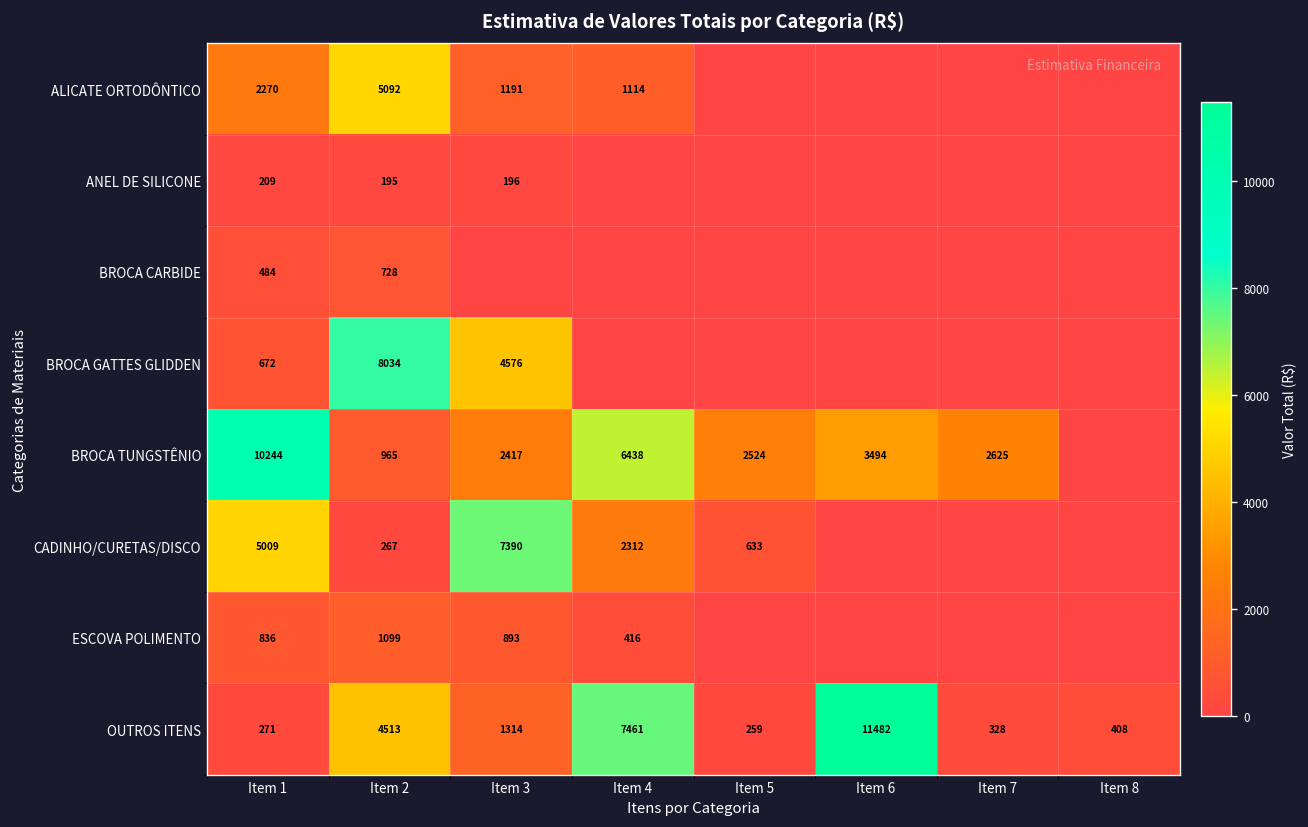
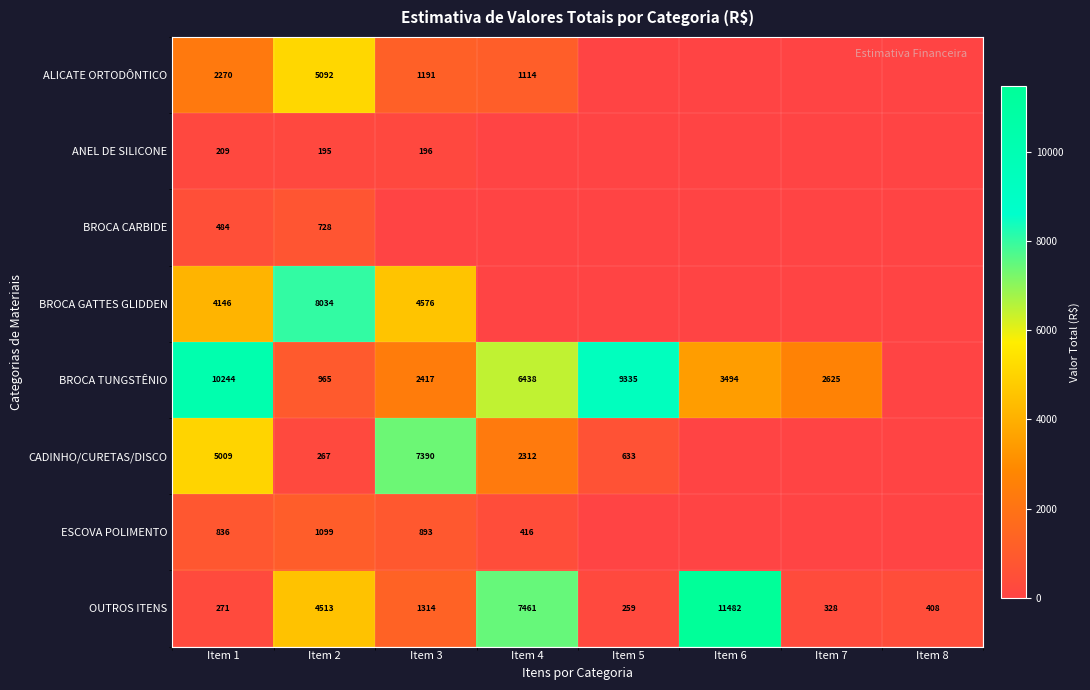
  {
    "ALICATE ORTODÔNTICO": {
      "Item 1": 2270,
      "Item 2": 5092,
      "Item 3": 1191,
      "Item 4": 1114
    },
    "ANEL DE SILICONE": {
      "Item 1": 209,
      "Item 2": 195,
      "Item 3": 196
    },
    "BROCA CARBIDE": {
      "Item 1": 484,
      "Item 2": 728
    },
    "BROCA GATTES GLIDDEN": {
-     "Item 1": 672,
+     "Item 1": 4146,
      "Item 2": 8034,
      "Item 3": 4576
    },
    "BROCA TUNGSTÊNIO": {
      "Item 1": 10244,
      "Item 2": 965,
      "Item 3": 2417,
      "Item 4": 6438,
-     "Item 5": 2524,
+     "Item 5": 9335,
      "Item 6": 3494,
      "Item 7": 2625
    },
    "CADINHO/CURETAS/DISCO": {
      "Item 1": 5009,
      "Item 2": 267,
      "Item 3": 7390,
      "Item 4": 2312,
      "Item 5": 633
    },
    "ESCOVA POLIMENTO": {
      "Item 1": 836,
      "Item 2": 1099,
      "Item 3": 893,
      "Item 4": 416
    },
    "OUTROS ITENS": {
      "Item 1": 271,
      "Item 2": 4513,
      "Item 3": 1314,
      "Item 4": 7461,
      "Item 5": 259,
      "Item 6": 11482,
      "Item 7": 328,
      "Item 8": 408
    }
  }
